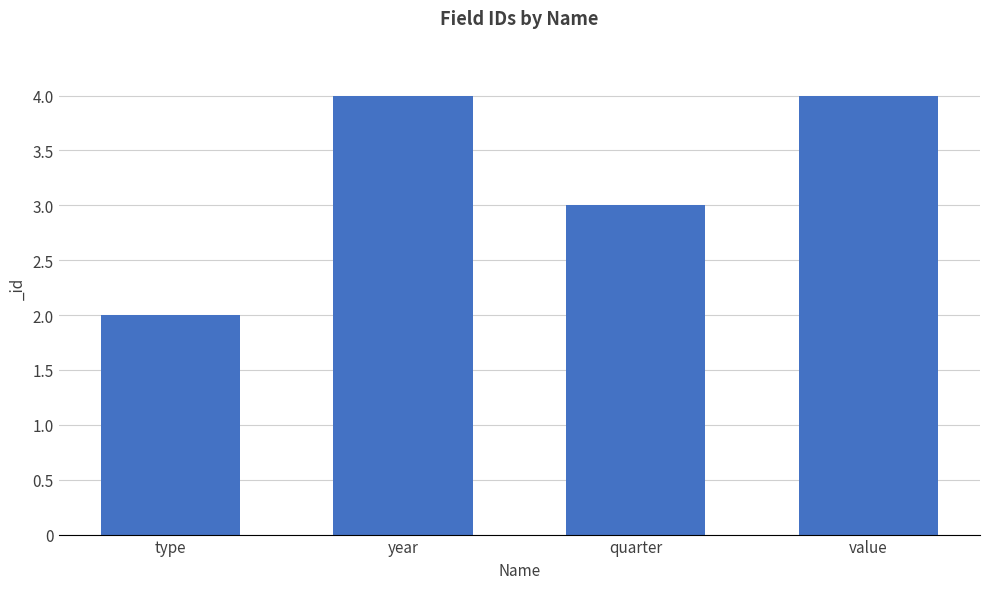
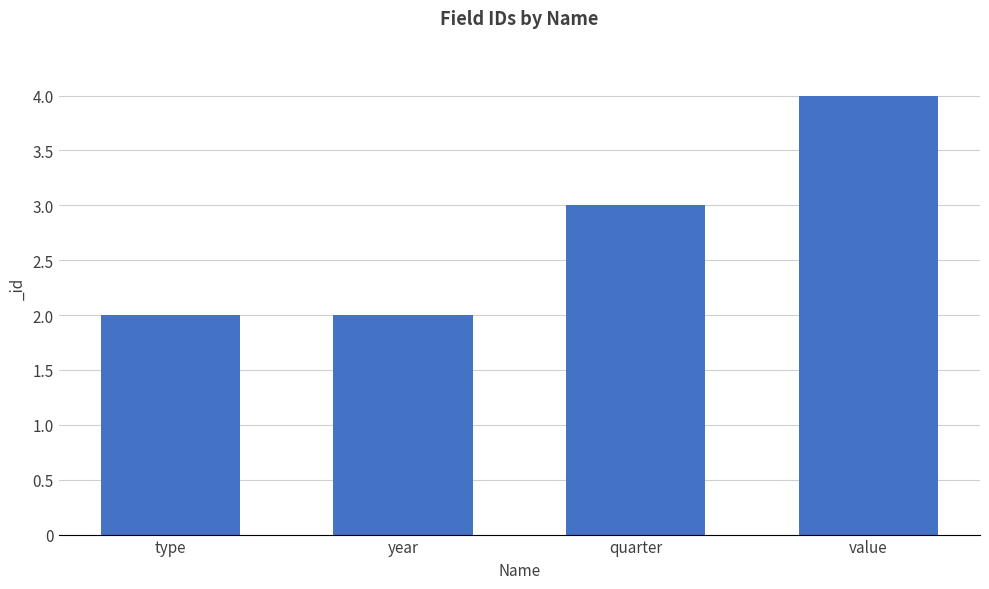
  {
    "type": 2,
-   "year": 4,
+   "year": 2,
    "quarter": 3,
    "value": 4
  }
